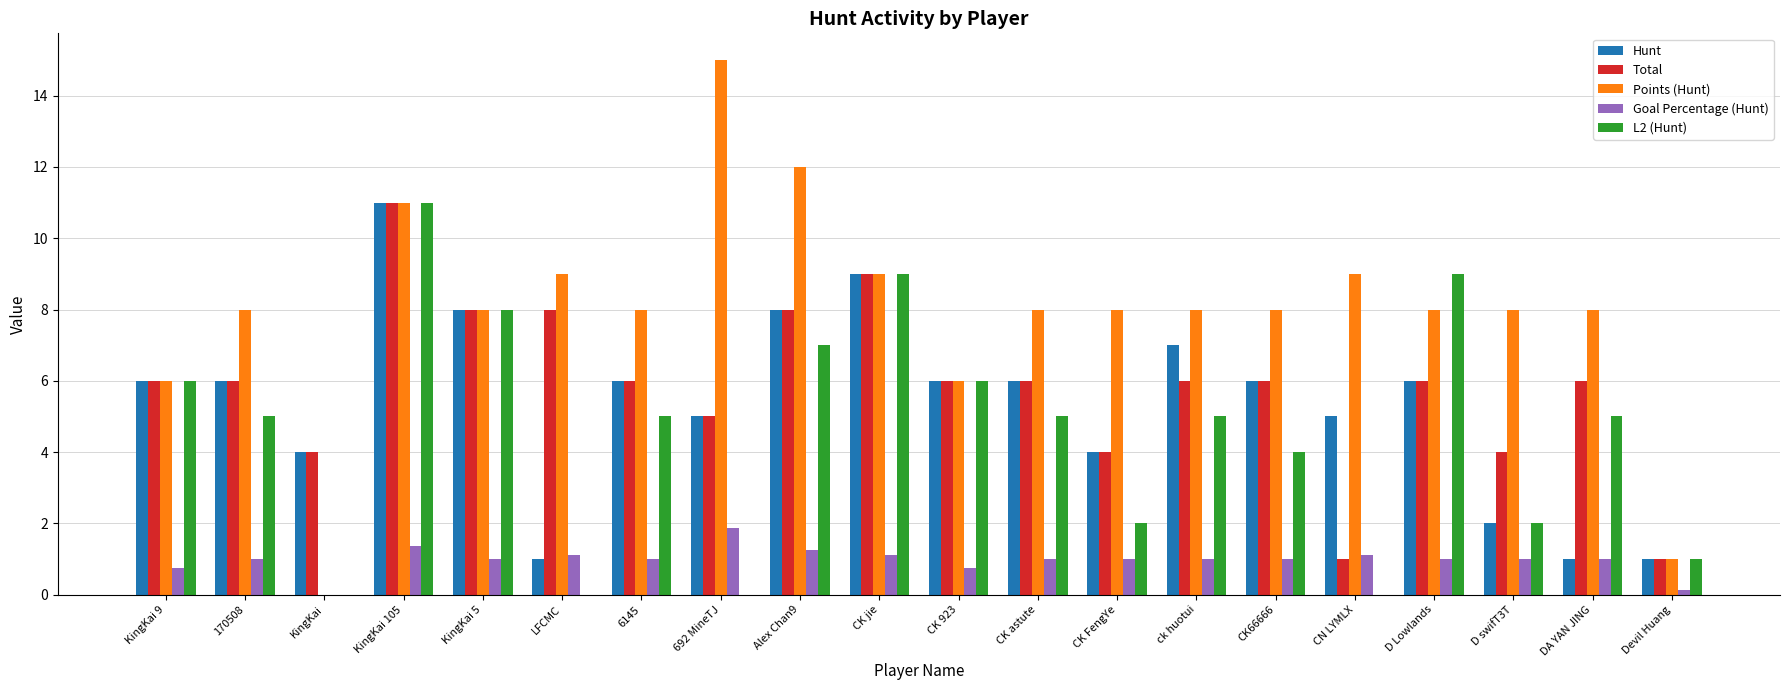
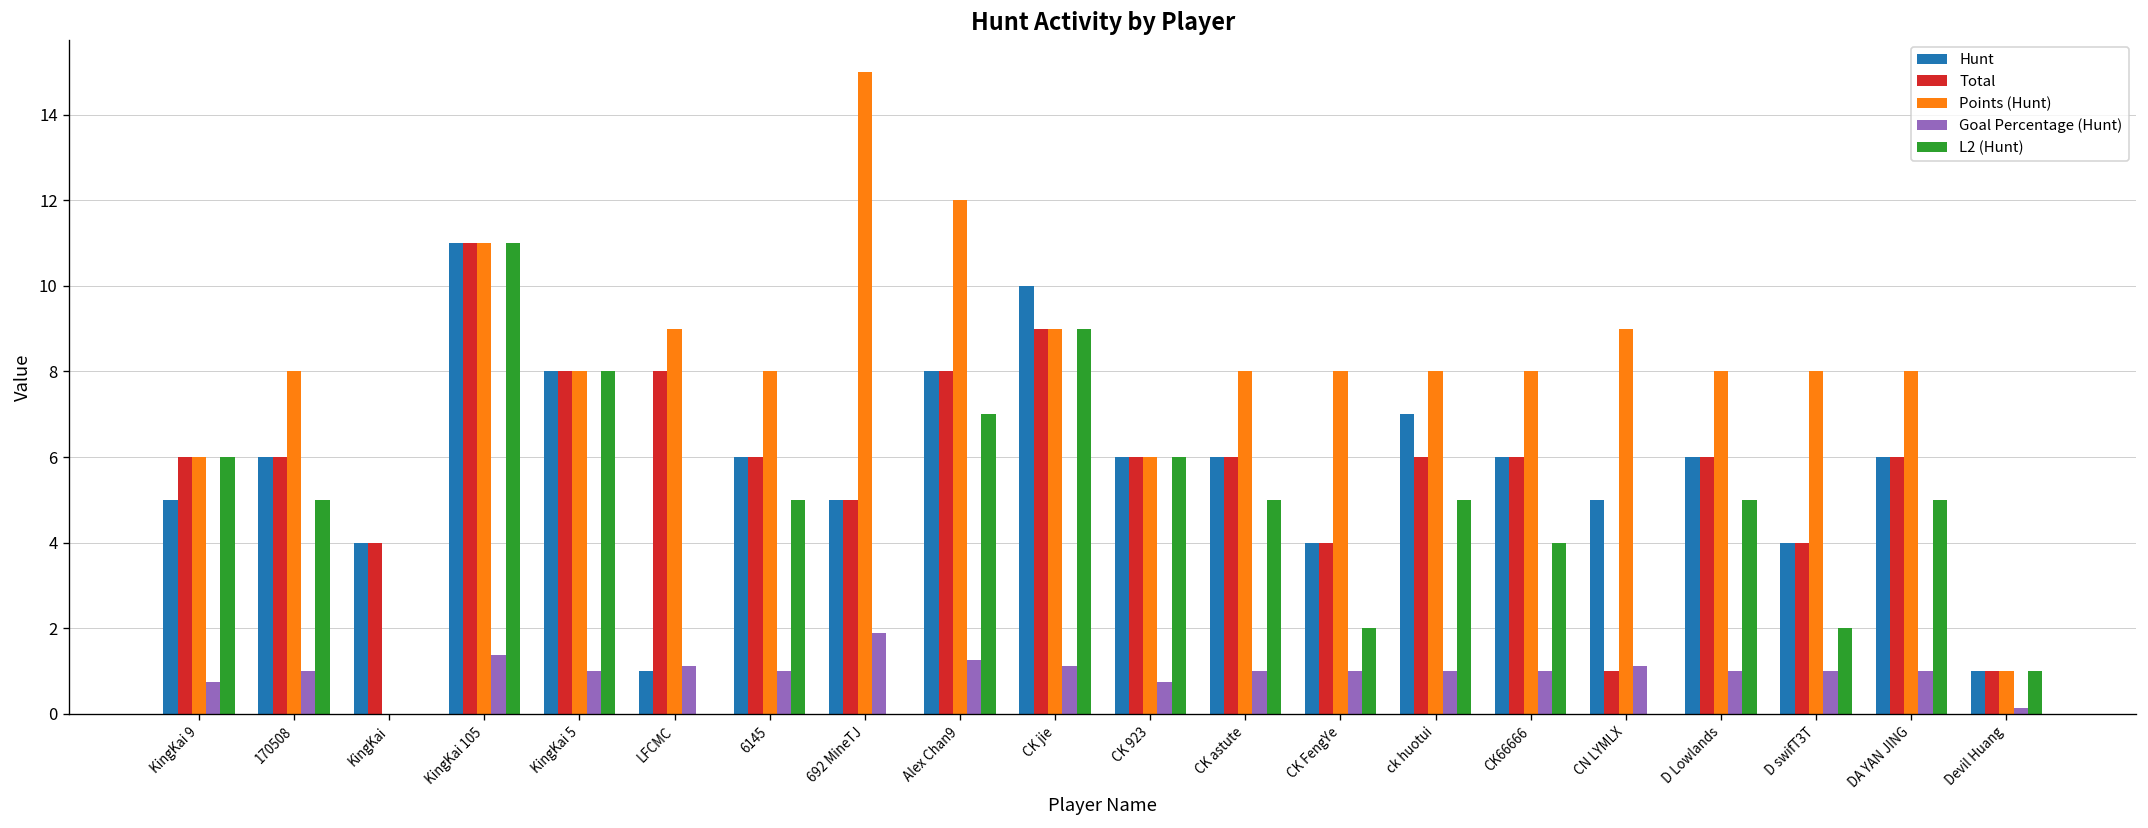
  {
    "Hunt": {
-     "KingKai 9": 6,
+     "KingKai 9": 5,
      "170508": 6,
      "KingKai": 4,
      "KingKai 105": 11,
      "KingKai 5": 8,
      "LFCMC": 1,
      "6145": 6,
      "692 MineTJ": 5,
      "Alex Chan9": 8,
-     "CK jie": 9,
+     "CK jie": 10,
      "CK 923": 6,
      "CK astute": 6,
      "CK FengYe": 4,
      "ck huotui": 7,
      "CK66666": 6,
      "CN LYMLX": 5,
      "D Lowlands": 6,
-     "D swifT3T": 2,
-     "DA YAN JING": 1,
+     "D swifT3T": 4,
+     "DA YAN JING": 6,
      "Devil Huang": 1
    },
    "Total": {
      "KingKai 9": 6,
      "170508": 6,
      "KingKai": 4,
      "KingKai 105": 11,
      "KingKai 5": 8,
      "LFCMC": 8,
      "6145": 6,
      "692 MineTJ": 5,
      "Alex Chan9": 8,
      "CK jie": 9,
      "CK 923": 6,
      "CK astute": 6,
      "CK FengYe": 4,
      "ck huotui": 6,
      "CK66666": 6,
      "CN LYMLX": 1,
      "D Lowlands": 6,
      "D swifT3T": 4,
      "DA YAN JING": 6,
      "Devil Huang": 1
    },
    "Points (Hunt)": {
      "KingKai 9": 6,
      "170508": 8,
      "KingKai": 0,
      "KingKai 105": 11,
      "KingKai 5": 8,
      "LFCMC": 9,
      "6145": 8,
      "692 MineTJ": 15,
      "Alex Chan9": 12,
      "CK jie": 9,
      "CK 923": 6,
      "CK astute": 8,
      "CK FengYe": 8,
      "ck huotui": 8,
      "CK66666": 8,
      "CN LYMLX": 9,
      "D Lowlands": 8,
      "D swifT3T": 8,
      "DA YAN JING": 8,
      "Devil Huang": 1
    },
    "Goal Percentage (Hunt)": {
      "KingKai 9": 0.8,
      "170508": 1,
      "KingKai": 0,
      "KingKai 105": 1.4,
      "KingKai 5": 1,
      "LFCMC": 1.1,
      "6145": 1,
      "692 MineTJ": 1.9,
      "Alex Chan9": 1.3,
      "CK jie": 1.1,
      "CK 923": 0.8,
      "CK astute": 1,
      "CK FengYe": 1,
      "ck huotui": 1,
      "CK66666": 1,
      "CN LYMLX": 1.1,
      "D Lowlands": 1,
      "D swifT3T": 1,
      "DA YAN JING": 1,
      "Devil Huang": 0.1
    },
    "L2 (Hunt)": {
      "KingKai 9": 6,
      "170508": 5,
      "KingKai": 0,
      "KingKai 105": 11,
      "KingKai 5": 8,
      "LFCMC": 0,
      "6145": 5,
      "692 MineTJ": 0,
      "Alex Chan9": 7,
      "CK jie": 9,
      "CK 923": 6,
      "CK astute": 5,
      "CK FengYe": 2,
      "ck huotui": 5,
      "CK66666": 4,
      "CN LYMLX": 0,
-     "D Lowlands": 9,
+     "D Lowlands": 5,
      "D swifT3T": 2,
      "DA YAN JING": 5,
      "Devil Huang": 1
    }
  }
